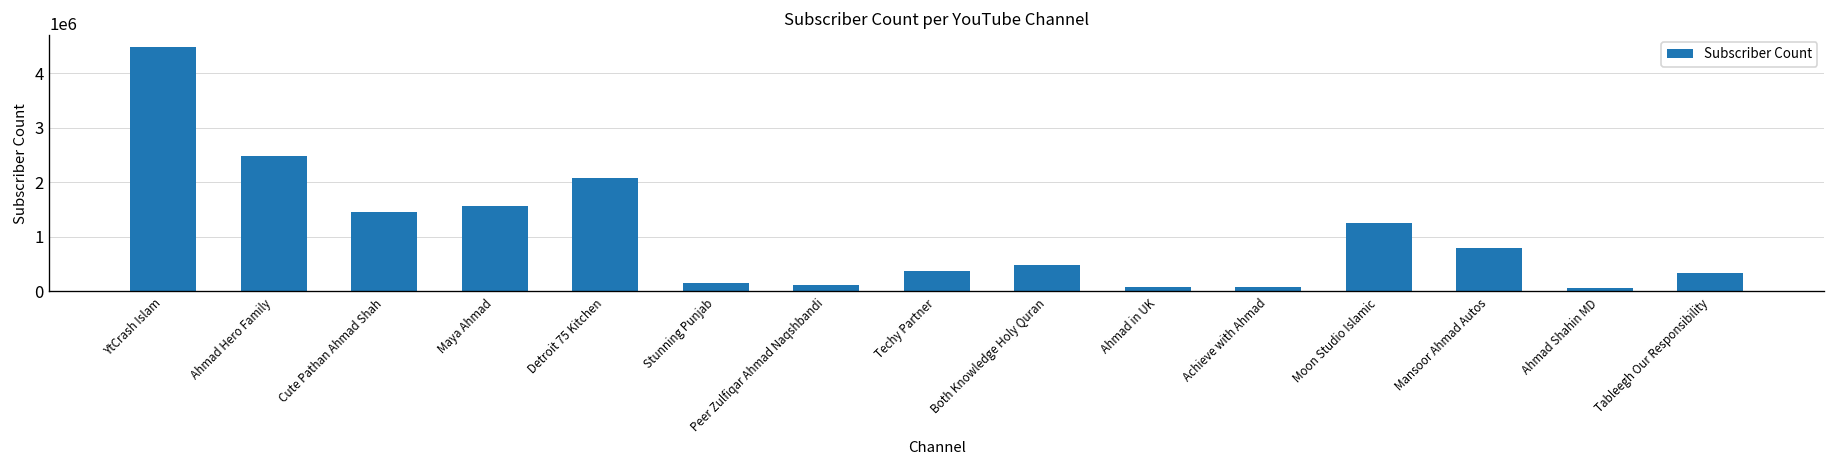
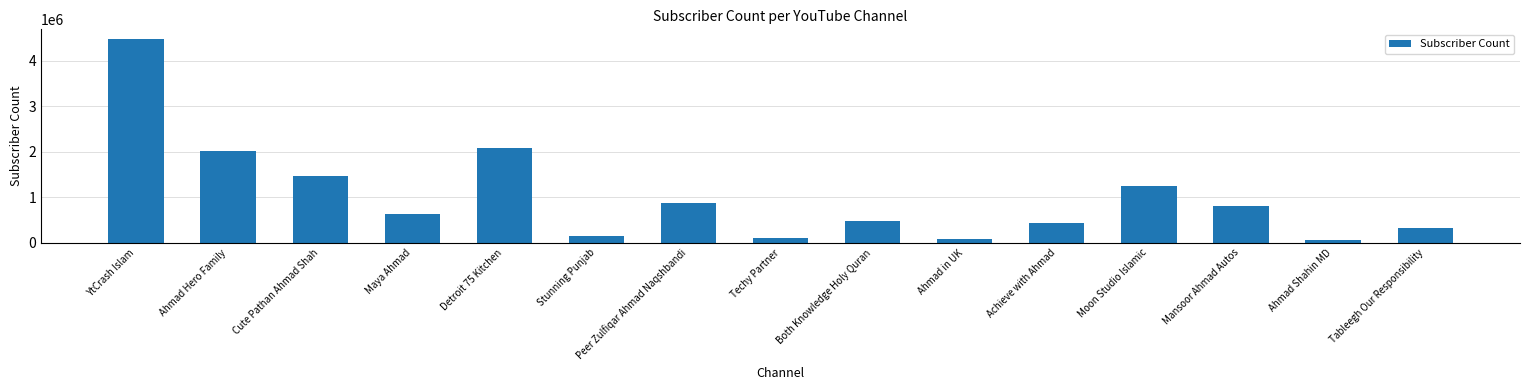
  {
    "YtCrash Islam": 4500000,
-   "Ahmad Hero Family": 2500000,
+   "Ahmad Hero Family": 2000000,
    "Cute Pathan Ahmad Shah": 1500000,
-   "Maya Ahmad": 1600000,
+   "Maya Ahmad": 600000,
    "Detroit 75 Kitchen": 2100000,
    "Stunning Punjab": 200000,
-   "Peer Zulfiqar Ahmad Naqshbandi": 100000,
-   "Techy Partner": 400000,
+   "Peer Zulfiqar Ahmad Naqshbandi": 900000,
+   "Techy Partner": 100000,
    "Both Knowledge Holy Quran": 500000,
    "Ahmad in UK": 100000,
-   "Achieve with Ahmad": 100000,
+   "Achieve with Ahmad": 400000,
    "Moon Studio Islamic": 1200000,
    "Mansoor Ahmad Autos": 800000,
    "Ahmad Shahin MD": 100000,
    "Tableegh Our Responsibility": 300000
  }
